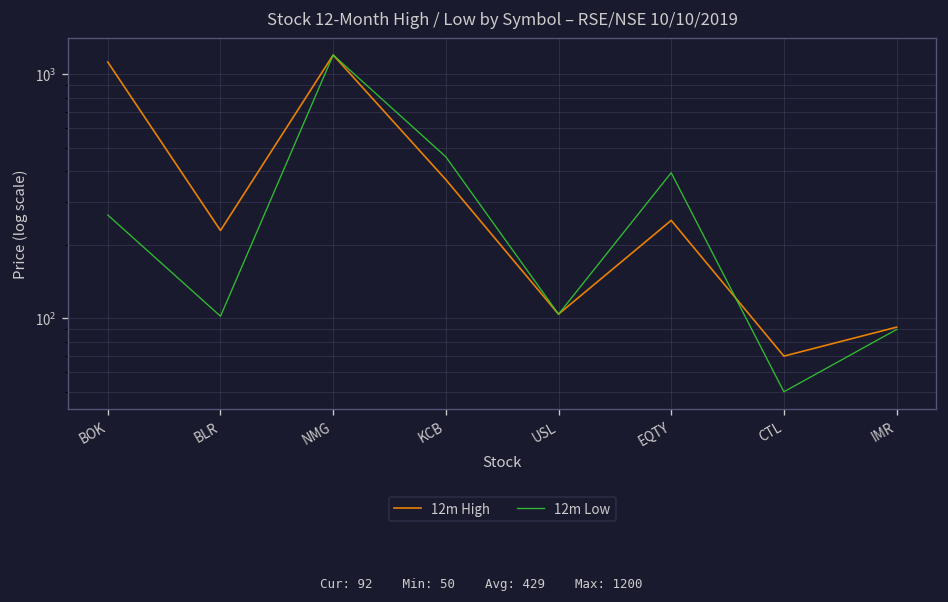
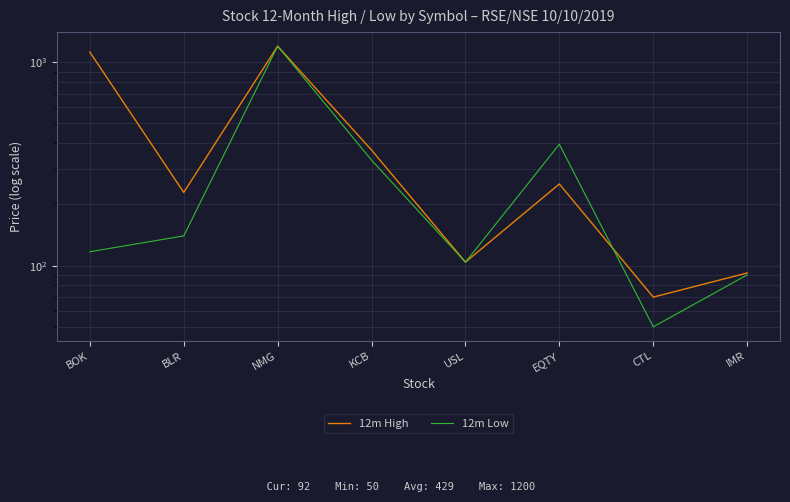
  {
    "12m High": {
      "BOK": 1100,
      "BLR": 230,
      "KCB": 370,
      "EQTY": 250,
      "CTL": 70
    },
    "12m Low": {
-     "BOK": 270,
-     "BLR": 100,
-     "KCB": 460,
+     "BOK": 120,
+     "BLR": 140,
+     "KCB": 330,
      "EQTY": 400,
      "CTL": 50
    }
  }
